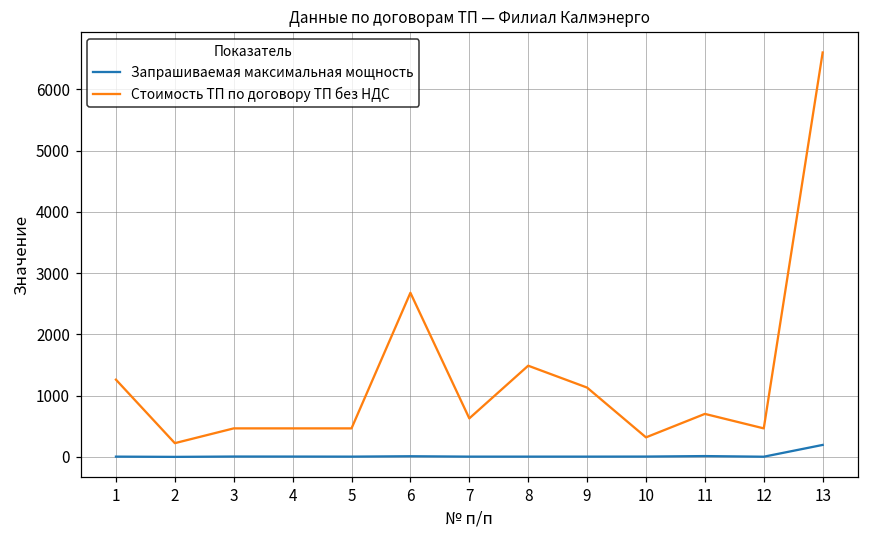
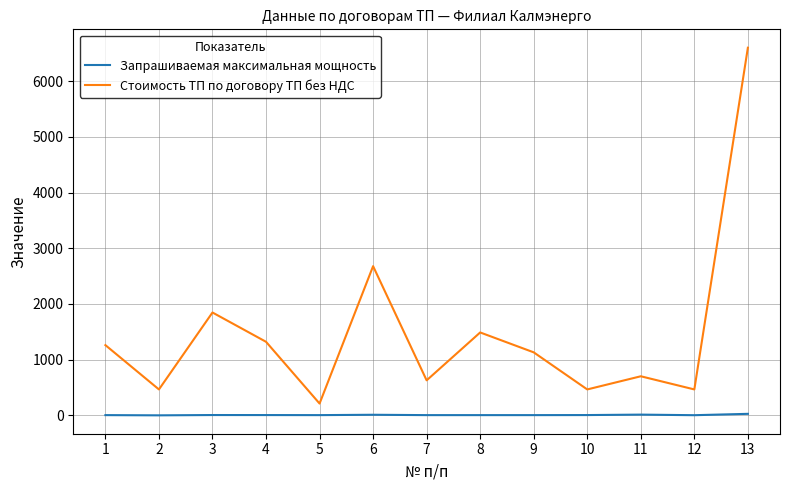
  {
    "Запрашиваемая максимальная мощность": {
      "1": 0,
      "2": 0,
      "3": 0,
      "4": 0,
      "5": 0,
      "6": 0,
      "7": 0,
      "8": 0,
      "9": 0,
      "10": 0,
      "11": 0,
      "12": 0,
-     "13": 200
+     "13": 0
    },
    "Стоимость ТП по договору ТП без НДС": {
      "1": 1300,
-     "2": 200,
-     "3": 500,
-     "4": 500,
-     "5": 500,
+     "2": 500,
+     "3": 1800,
+     "4": 1300,
+     "5": 200,
      "6": 2700,
      "7": 600,
      "8": 1500,
      "9": 1100,
-     "10": 300,
+     "10": 500,
      "11": 700,
      "12": 500,
      "13": 6600
    }
  }
